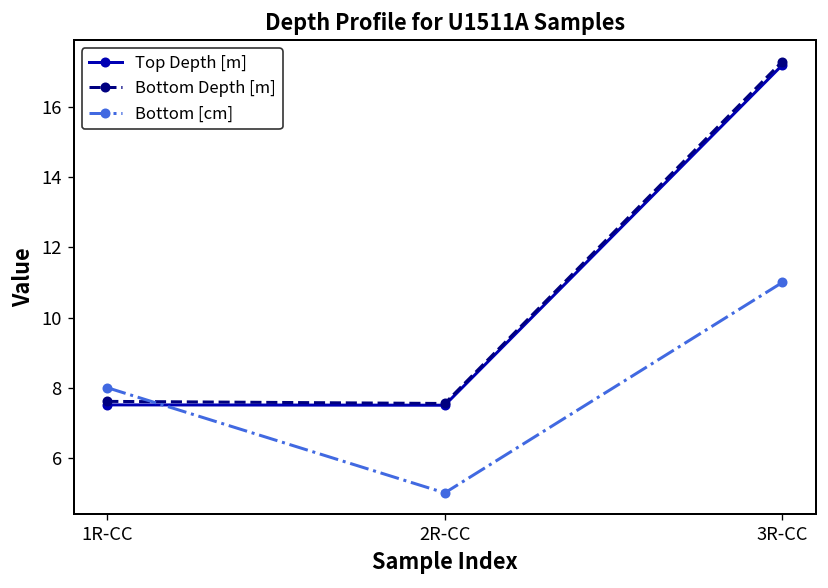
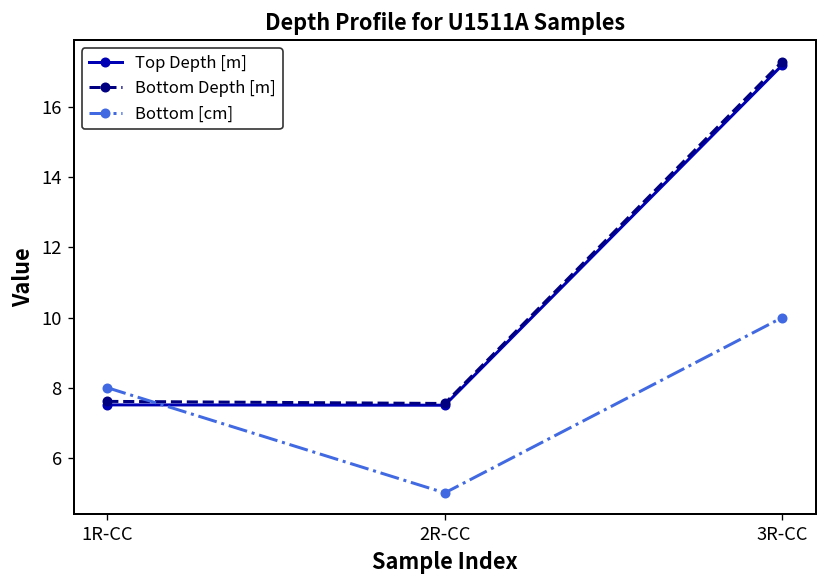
  {
    "Bottom [cm]": {
      "1R-CC": 8,
      "2R-CC": 5,
-     "3R-CC": 11
+     "3R-CC": 10
    }
  }
